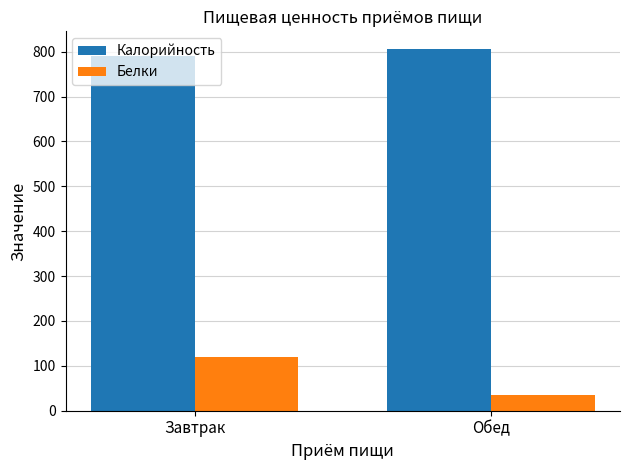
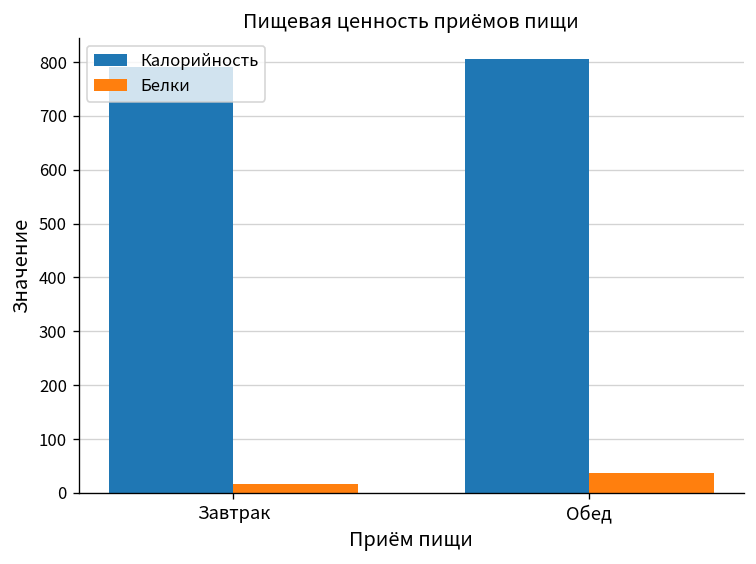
  {
    "Калорийность": {
      "Обед": 810
    },
    "Белки": {
-     "Завтрак": 120,
+     "Завтрак": 20,
      "Обед": 40
    }
  }
